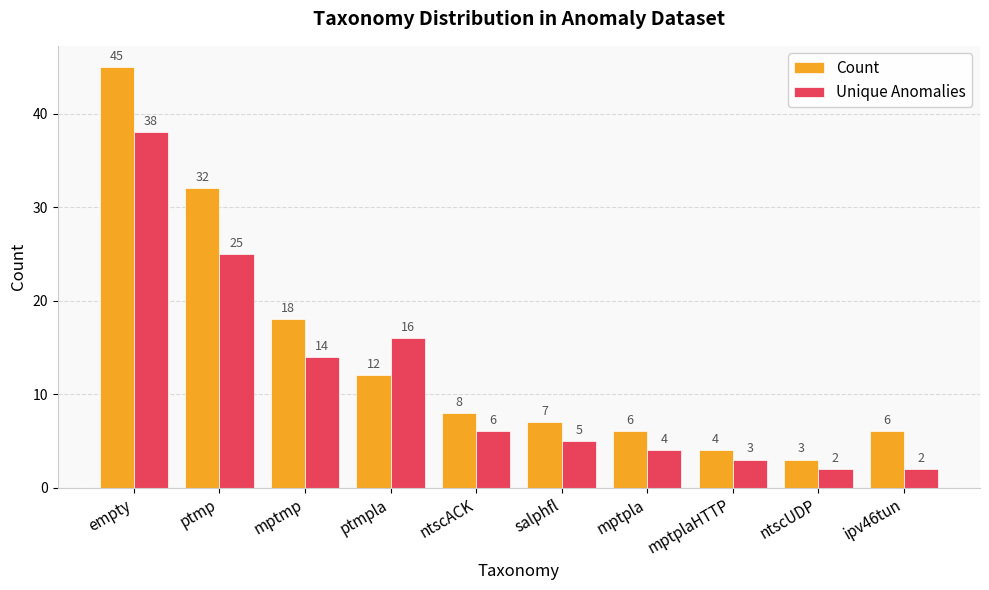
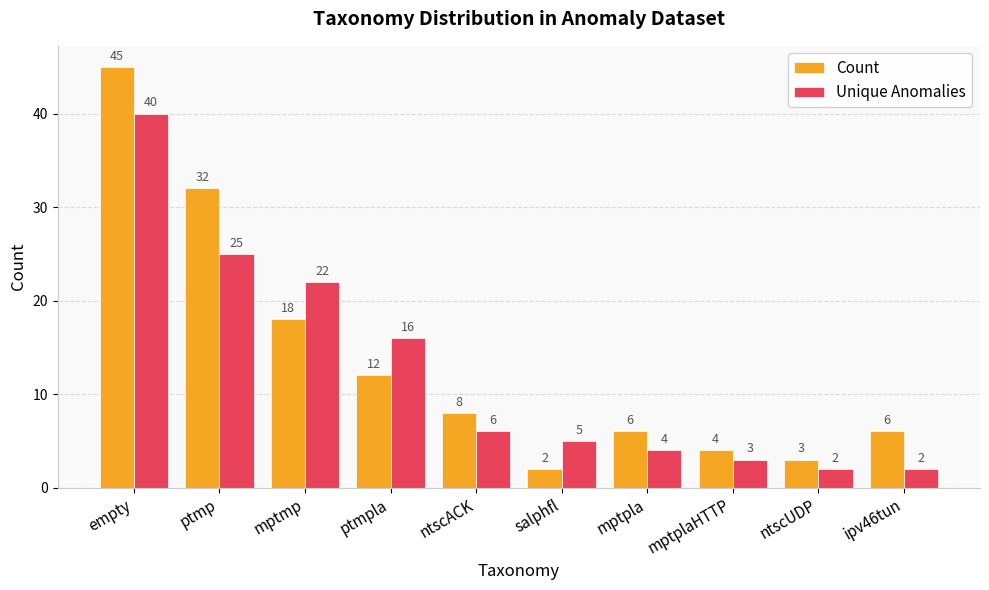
  {
    "Count": {
      "empty": 45,
      "ptmp": 32,
      "mptmp": 18,
      "ptmpla": 12,
      "ntscACK": 8,
-     "salphfl": 7,
+     "salphfl": 2,
      "mptpla": 6,
      "mptplaHTTP": 4,
      "ntscUDP": 3,
      "ipv46tun": 6
    },
    "Unique Anomalies": {
-     "empty": 38,
+     "empty": 40,
      "ptmp": 25,
-     "mptmp": 14,
+     "mptmp": 22,
      "ptmpla": 16,
      "ntscACK": 6,
      "salphfl": 5,
      "mptpla": 4,
      "mptplaHTTP": 3,
      "ntscUDP": 2,
      "ipv46tun": 2
    }
  }
